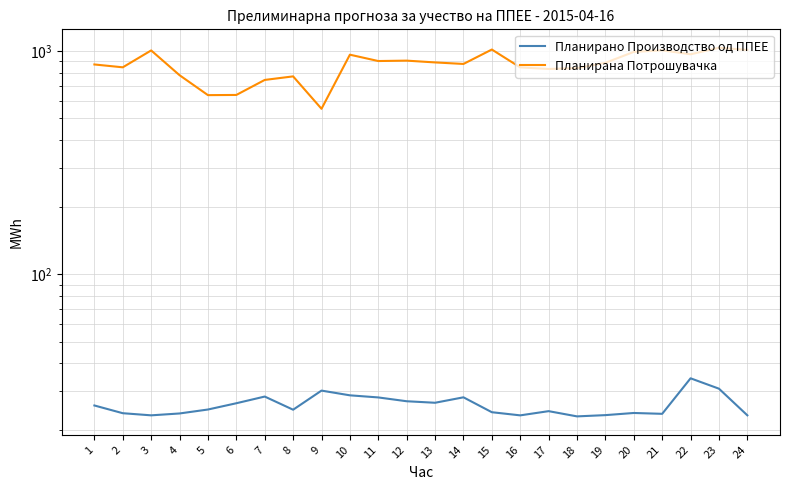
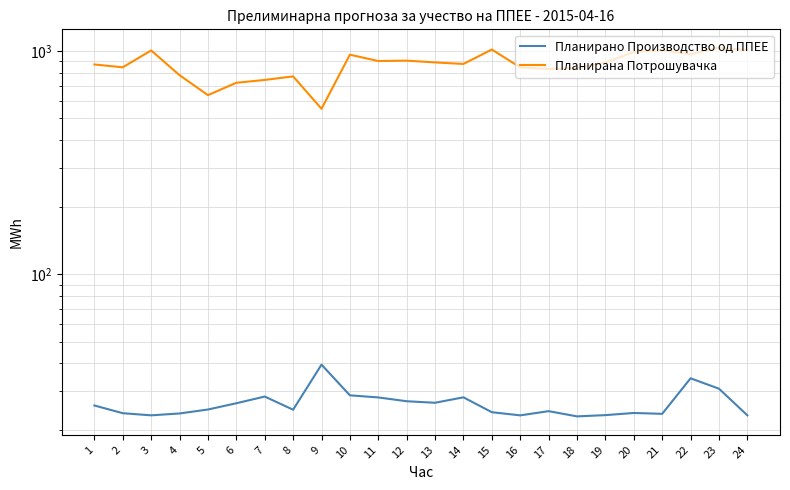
  {
    "Планирано Производство од ППЕЕ": {
      "1": 26,
      "2": 24,
      "3": 23,
      "4": 24,
      "5": 25,
      "6": 26,
      "7": 28,
      "8": 25,
-     "9": 30,
+     "9": 39,
      "10": 29,
      "11": 28,
      "12": 27,
      "13": 27,
      "14": 28,
      "15": 24,
      "16": 23,
      "17": 24,
      "18": 23,
      "19": 23,
      "20": 24,
      "21": 24,
      "22": 34,
      "23": 31,
      "24": 23
    },
    "Планирана Потрошувачка": {
      "1": 870,
      "2": 850,
      "3": 1000,
      "4": 780,
      "5": 640,
-     "6": 640,
+     "6": 720,
      "7": 740,
      "8": 770,
      "9": 550,
      "10": 960,
      "11": 900,
      "12": 910,
      "13": 890,
      "14": 880,
      "15": 1000
    }
  }
